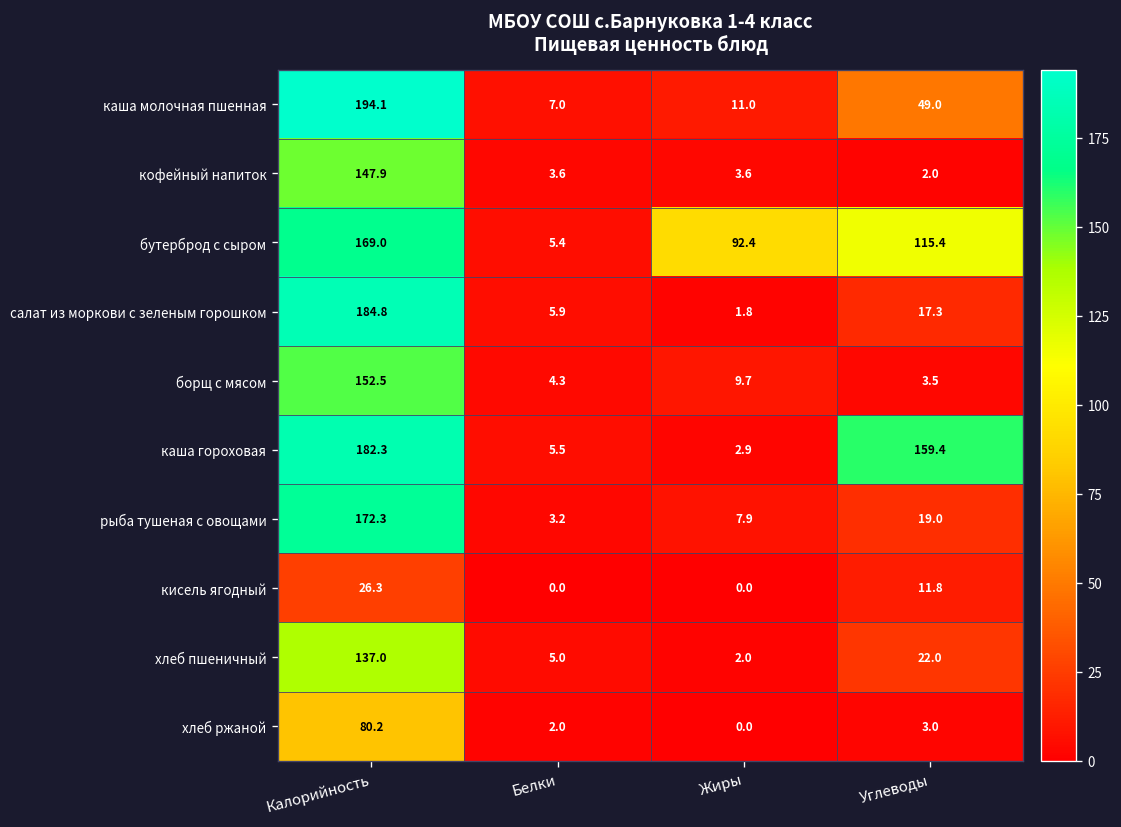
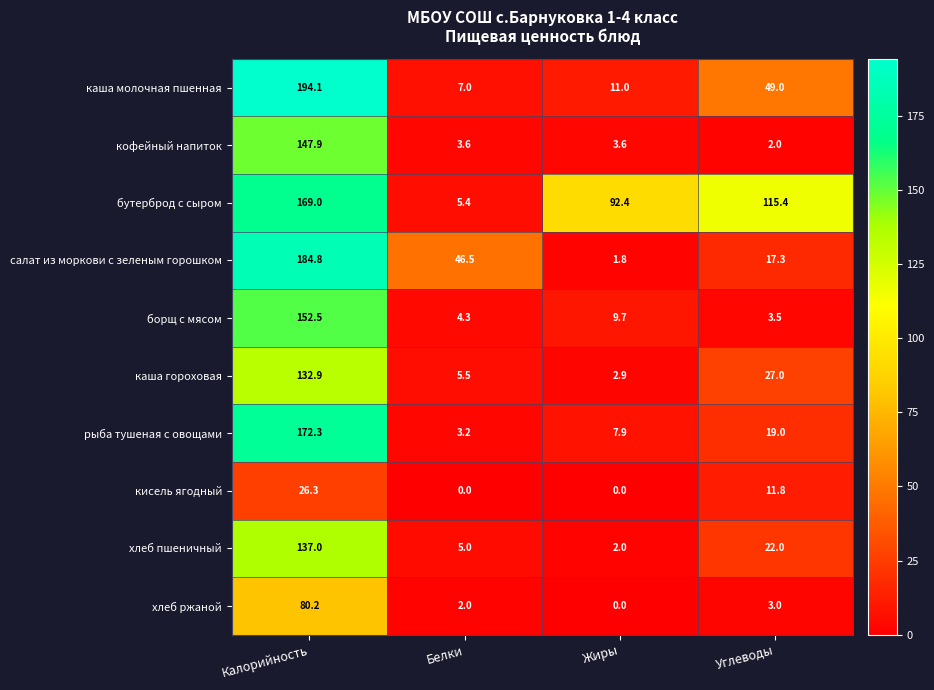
  {
    "каша молочная пшенная": {
      "Калорийность": 194.1,
      "Белки": 7.0,
      "Жиры": 11.0,
      "Углеводы": 49.0
    },
    "кофейный напиток": {
      "Калорийность": 147.9,
      "Белки": 3.6,
      "Жиры": 3.6,
      "Углеводы": 2.0
    },
    "бутерброд с сыром": {
      "Калорийность": 169.0,
      "Белки": 5.4,
      "Жиры": 92.4,
      "Углеводы": 115.4
    },
    "салат из моркови с зеленым горошком": {
      "Калорийность": 184.8,
-     "Белки": 5.9,
+     "Белки": 46.5,
      "Жиры": 1.8,
      "Углеводы": 17.3
    },
    "борщ с мясом": {
      "Калорийность": 152.5,
      "Белки": 4.3,
      "Жиры": 9.7,
      "Углеводы": 3.5
    },
    "каша гороховая": {
-     "Калорийность": 182.3,
+     "Калорийность": 132.9,
      "Белки": 5.5,
      "Жиры": 2.9,
-     "Углеводы": 159.4
+     "Углеводы": 27.0
    },
    "рыба тушеная с овощами": {
      "Калорийность": 172.3,
      "Белки": 3.2,
      "Жиры": 7.9,
      "Углеводы": 19.0
    },
    "кисель ягодный": {
      "Калорийность": 26.3,
      "Белки": 0.0,
      "Жиры": 0.0,
      "Углеводы": 11.8
    },
    "хлеб пшеничный": {
      "Калорийность": 137.0,
      "Белки": 5.0,
      "Жиры": 2.0,
      "Углеводы": 22.0
    },
    "хлеб ржаной": {
      "Калорийность": 80.2,
      "Белки": 2.0,
      "Жиры": 0.0,
      "Углеводы": 3.0
    }
  }
